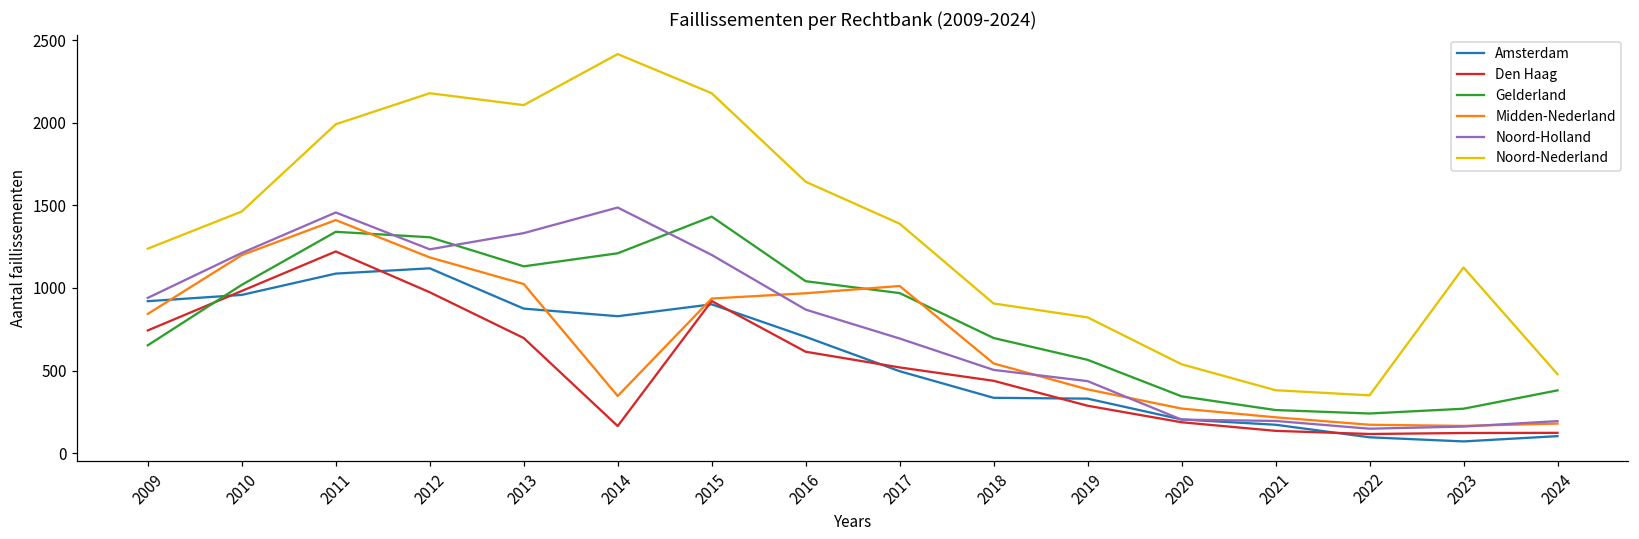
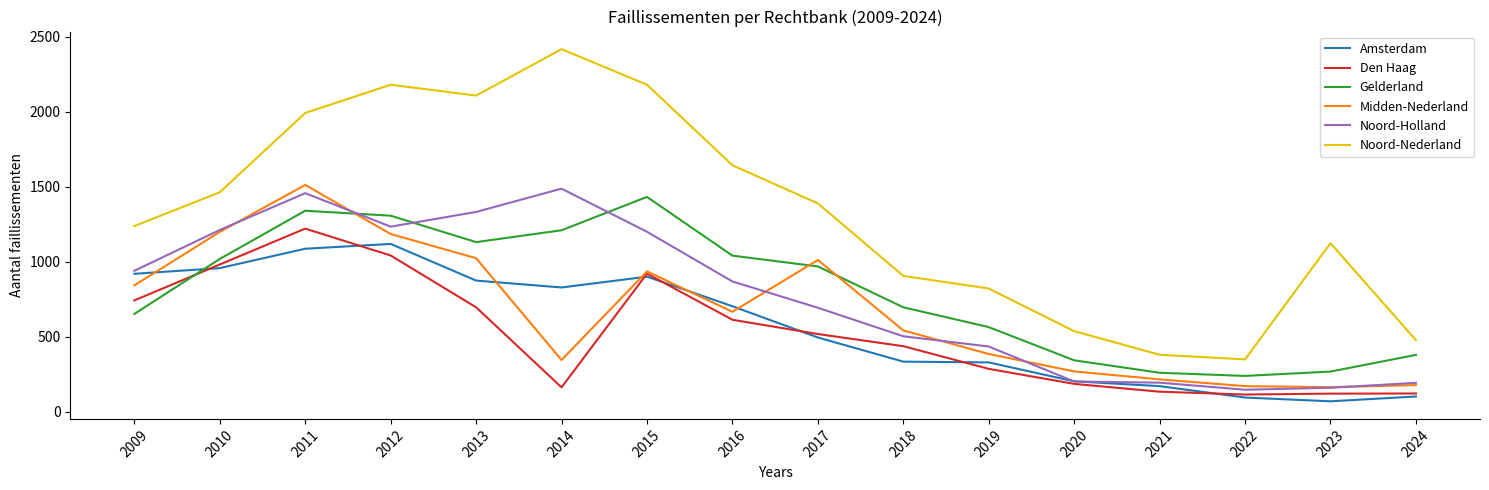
  {
    "Amsterdam": {
      "2009": 920,
      "2010": 960,
      "2011": 1090,
      "2012": 1120,
      "2013": 880,
      "2014": 830,
      "2015": 900,
      "2016": 700,
      "2017": 500,
      "2018": 340,
      "2019": 330,
      "2021": 170,
      "2022": 100,
      "2023": 70,
      "2024": 100
    },
    "Den Haag": {
      "2009": 740,
      "2010": 980,
      "2011": 1220,
-     "2012": 970,
+     "2012": 1040,
      "2013": 700,
      "2014": 160,
      "2016": 610,
      "2017": 520,
      "2018": 440,
      "2019": 290,
      "2021": 140,
      "2022": 120,
      "2023": 120,
      "2024": 120
    },
    "Gelderland": {
      "2009": 650,
      "2010": 1020,
      "2011": 1340,
      "2012": 1310,
      "2013": 1130,
      "2014": 1210,
      "2015": 1430,
      "2016": 1040,
      "2017": 970,
      "2018": 700,
      "2019": 570,
      "2020": 340,
      "2021": 260,
      "2022": 240,
      "2023": 270,
      "2024": 380
    },
    "Midden-Nederland": {
      "2009": 840,
-     "2011": 1410,
+     "2011": 1510,
      "2012": 1190,
      "2013": 1020,
      "2014": 350,
-     "2016": 970,
+     "2016": 670,
      "2017": 1010,
      "2018": 540,
      "2019": 390,
      "2020": 270,
      "2021": 220,
      "2022": 170
    },
    "Noord-Holland": {
      "2009": 940,
      "2011": 1460,
      "2012": 1230,
      "2013": 1330,
      "2014": 1490,
      "2015": 1200,
      "2016": 870,
      "2017": 690,
      "2018": 500,
      "2019": 440,
      "2021": 200,
      "2022": 150
    },
    "Noord-Nederland": {
      "2009": 1240,
      "2010": 1460,
      "2011": 1990,
      "2012": 2180,
      "2013": 2110,
      "2014": 2420,
      "2015": 2180,
      "2016": 1640,
      "2017": 1390,
      "2018": 910,
      "2019": 820,
      "2020": 540,
      "2021": 380,
      "2022": 350,
      "2023": 1120,
      "2024": 480
    }
  }
